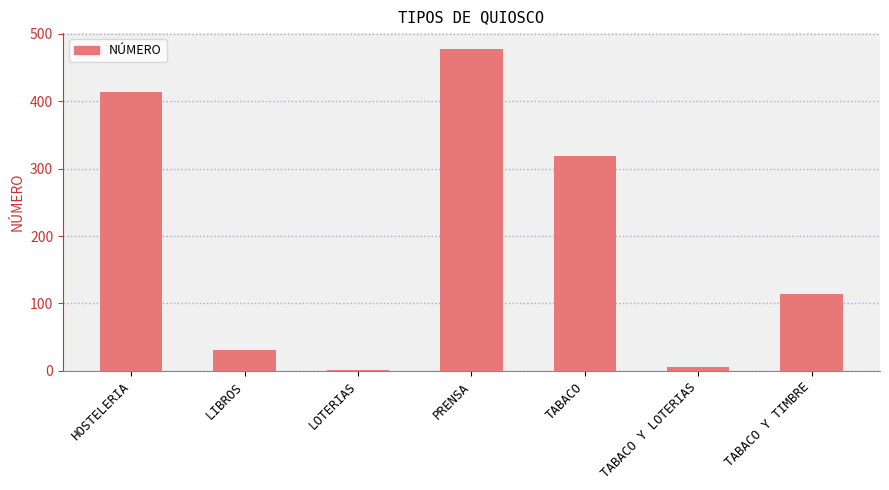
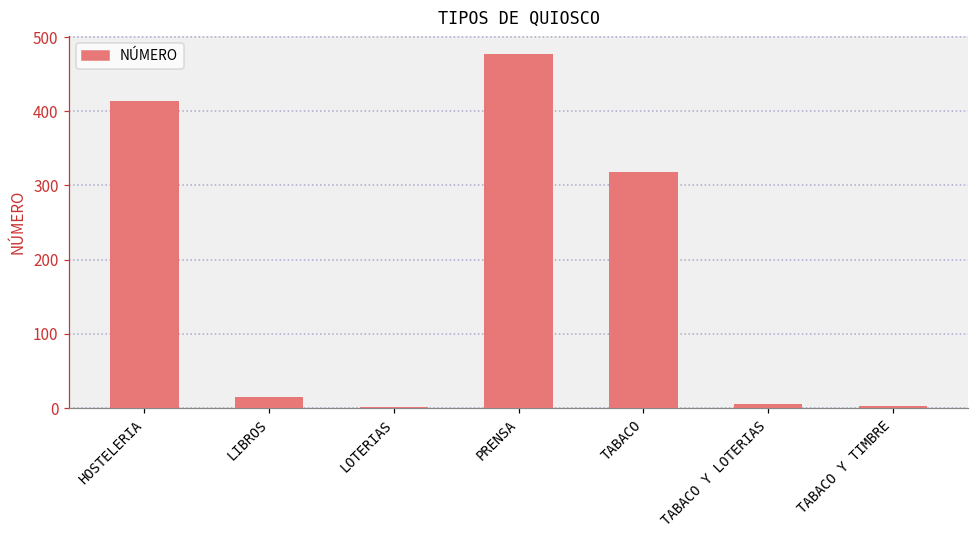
  {
    "HOSTELERIA": 410,
-   "LIBROS": 30,
+   "LIBROS": 20,
    "PRENSA": 480,
    "TABACO": 320,
    "TABACO Y LOTERIAS": 10,
-   "TABACO Y TIMBRE": 110
+   "TABACO Y TIMBRE": 0
  }
